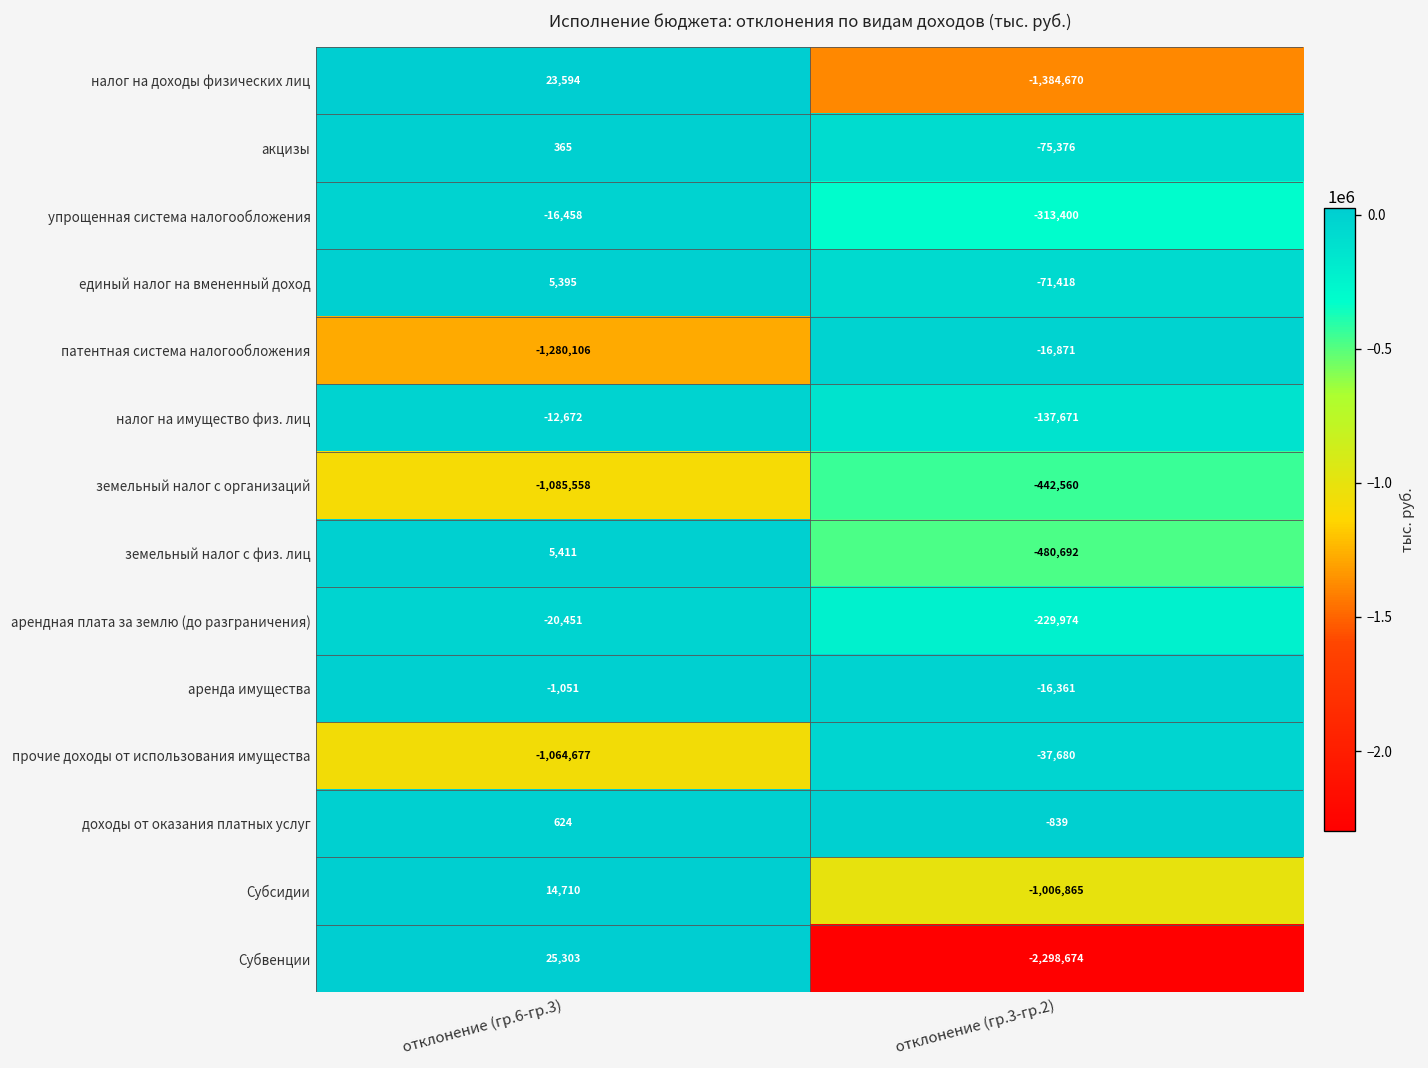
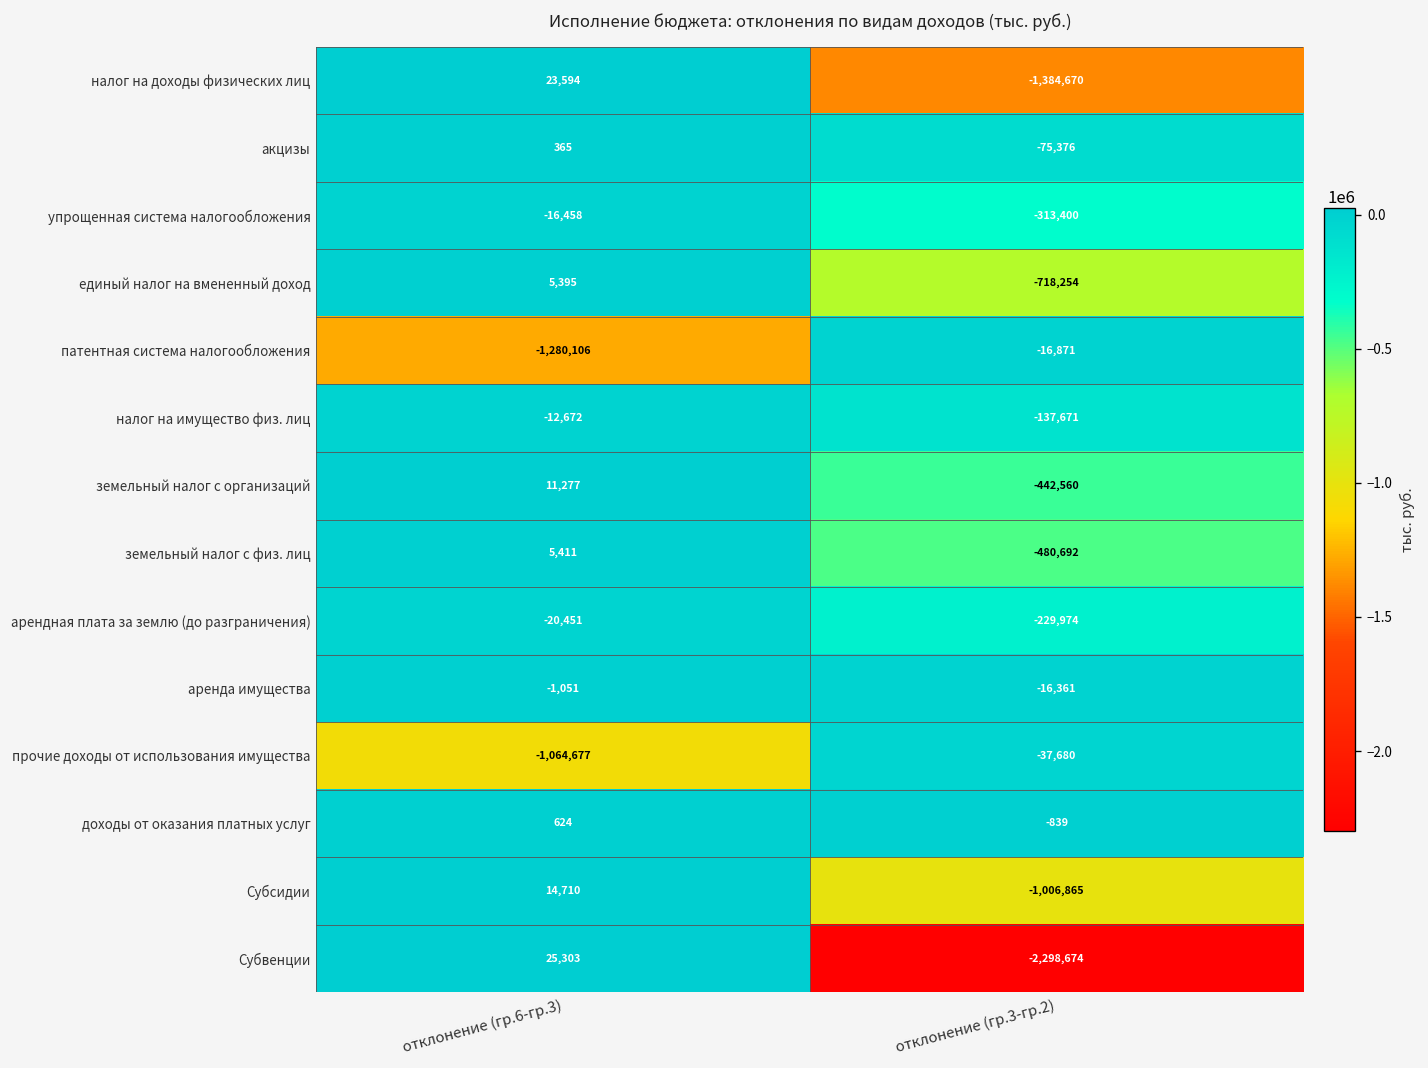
  {
    "налог на доходы физических лиц": {
      "отклонение (гр.6-гр.3)": "23,594",
      "отклонение (гр.3-гр.2)": "-1,384,670"
    },
    "акцизы": {
      "отклонение (гр.6-гр.3)": "365",
      "отклонение (гр.3-гр.2)": "-75,376"
    },
    "упрощенная система налогообложения": {
      "отклонение (гр.6-гр.3)": "-16,458",
      "отклонение (гр.3-гр.2)": "-313,400"
    },
    "единый налог на вмененный доход": {
      "отклонение (гр.6-гр.3)": "5,395",
-     "отклонение (гр.3-гр.2)": "-71,418"
+     "отклонение (гр.3-гр.2)": "-718,254"
    },
    "патентная система налогообложения": {
      "отклонение (гр.6-гр.3)": "-1,280,106",
      "отклонение (гр.3-гр.2)": "-16,871"
    },
    "налог на имущество физ. лиц": {
      "отклонение (гр.6-гр.3)": "-12,672",
      "отклонение (гр.3-гр.2)": "-137,671"
    },
    "земельный налог с организаций": {
-     "отклонение (гр.6-гр.3)": "-1,085,558",
+     "отклонение (гр.6-гр.3)": "11,277",
      "отклонение (гр.3-гр.2)": "-442,560"
    },
    "земельный налог с физ. лиц": {
      "отклонение (гр.6-гр.3)": "5,411",
      "отклонение (гр.3-гр.2)": "-480,692"
    },
    "арендная плата за землю (до разграничения)": {
      "отклонение (гр.6-гр.3)": "-20,451",
      "отклонение (гр.3-гр.2)": "-229,974"
    },
    "аренда имущества": {
      "отклонение (гр.6-гр.3)": "-1,051",
      "отклонение (гр.3-гр.2)": "-16,361"
    },
    "прочие доходы от использования имущества": {
      "отклонение (гр.6-гр.3)": "-1,064,677",
      "отклонение (гр.3-гр.2)": "-37,680"
    },
    "доходы от оказания платных услуг": {
      "отклонение (гр.6-гр.3)": "624",
      "отклонение (гр.3-гр.2)": "-839"
    },
    "Субсидии": {
      "отклонение (гр.6-гр.3)": "14,710",
      "отклонение (гр.3-гр.2)": "-1,006,865"
    },
    "Субвенции": {
      "отклонение (гр.6-гр.3)": "25,303",
      "отклонение (гр.3-гр.2)": "-2,298,674"
    }
  }
